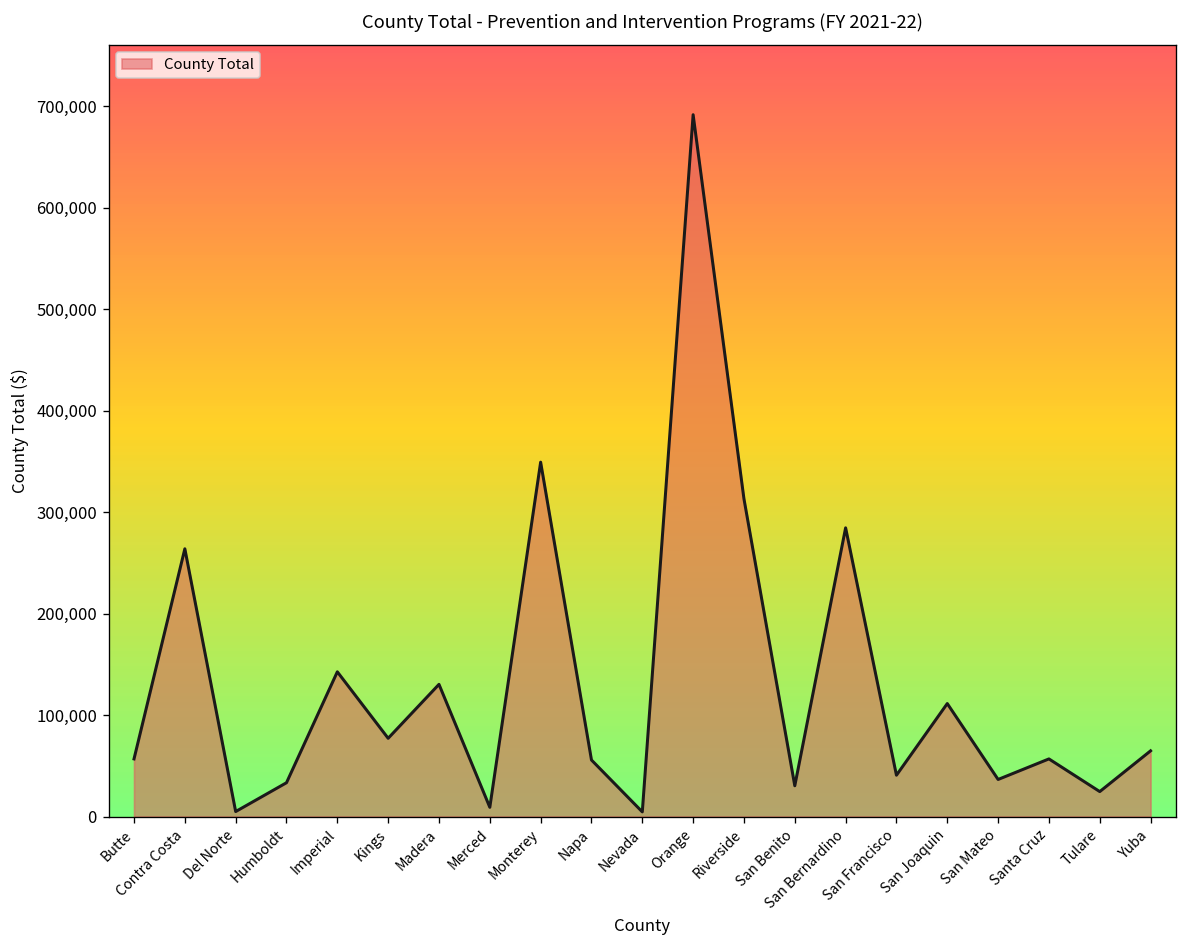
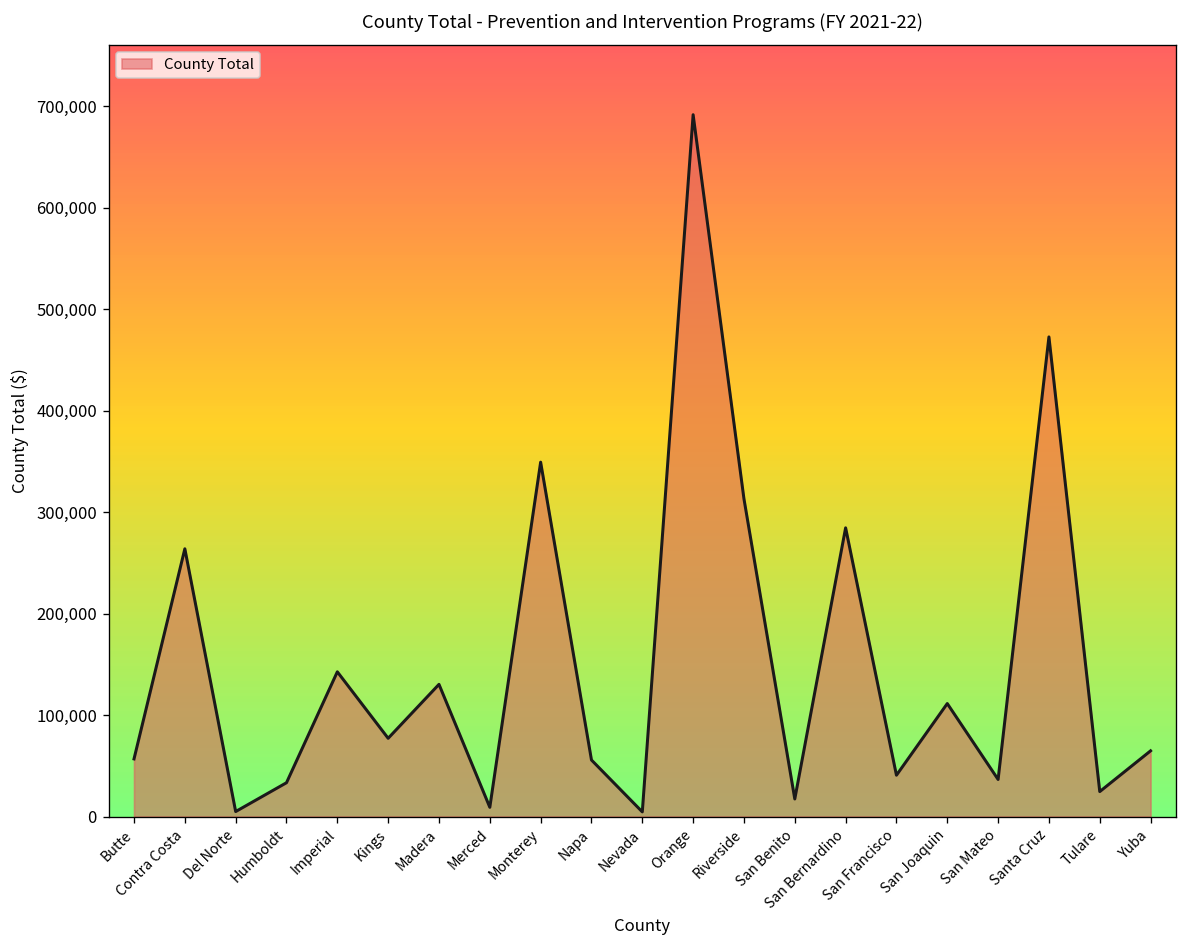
  {
    "Butte": "60,000",
    "Contra Costa": "260,000",
    "Del Norte": "0",
    "Humboldt": "30,000",
    "Imperial": "140,000",
    "Kings": "80,000",
    "Madera": "130,000",
    "Merced": "10,000",
    "Monterey": "350,000",
    "Napa": "60,000",
    "Nevada": "0",
    "Orange": "690,000",
    "Riverside": "310,000",
-   "San Benito": "30,000",
+   "San Benito": "20,000",
    "San Bernardino": "280,000",
    "San Francisco": "40,000",
    "San Joaquin": "110,000",
    "San Mateo": "40,000",
-   "Santa Cruz": "60,000",
+   "Santa Cruz": "470,000",
    "Tulare": "20,000",
    "Yuba": "60,000"
  }
